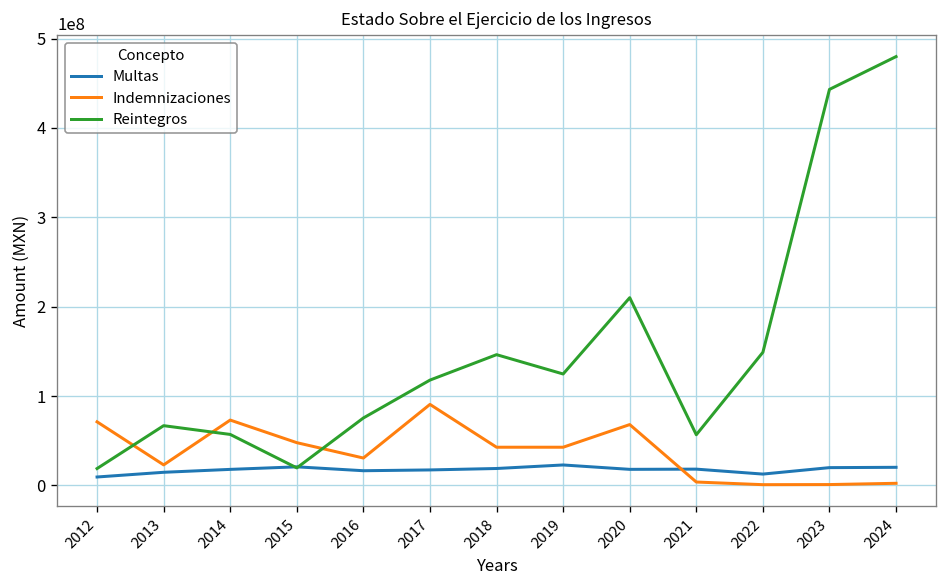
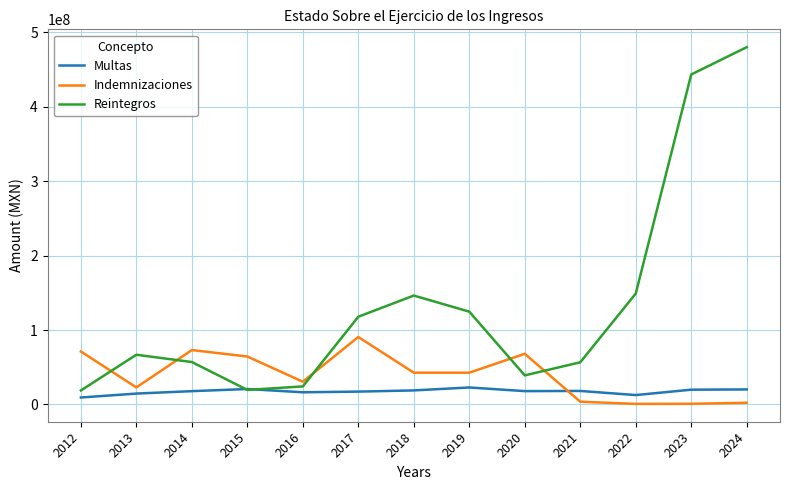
  {
    "Multas": {
      "2012": 10000000,
      "2013": 10000000,
      "2014": 20000000,
      "2016": 20000000,
      "2017": 20000000,
      "2018": 20000000,
      "2019": 20000000,
      "2020": 20000000,
      "2021": 20000000,
      "2022": 10000000,
      "2023": 20000000,
      "2024": 20000000
    },
    "Indemnizaciones": {
      "2012": 70000000,
      "2013": 20000000,
      "2014": 70000000,
-     "2015": 50000000,
+     "2015": 60000000,
      "2016": 30000000,
      "2017": 90000000,
      "2018": 40000000,
      "2019": 40000000,
      "2020": 70000000,
      "2021": 0,
      "2022": 0,
      "2023": 0,
      "2024": 0
    },
    "Reintegros": {
      "2012": 20000000,
      "2013": 70000000,
      "2014": 60000000,
-     "2016": 80000000,
+     "2016": 20000000,
      "2017": 120000000,
      "2018": 150000000,
      "2019": 120000000,
-     "2020": 210000000,
+     "2020": 40000000,
      "2021": 60000000,
      "2022": 150000000,
      "2023": 440000000,
      "2024": 480000000
    }
  }
